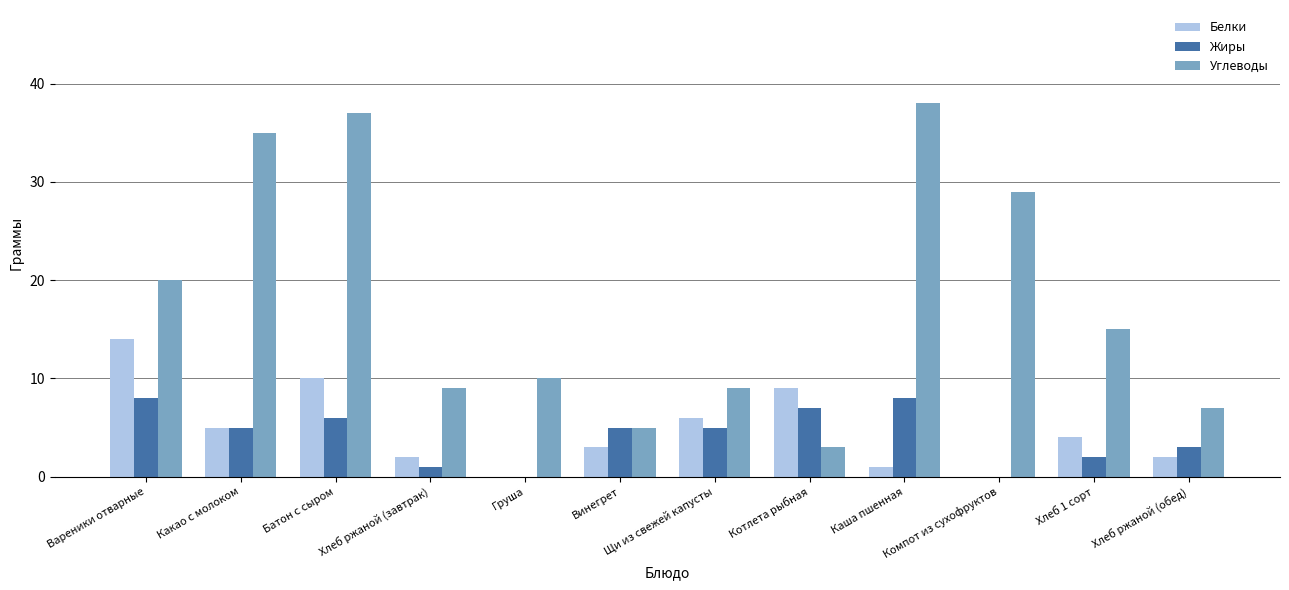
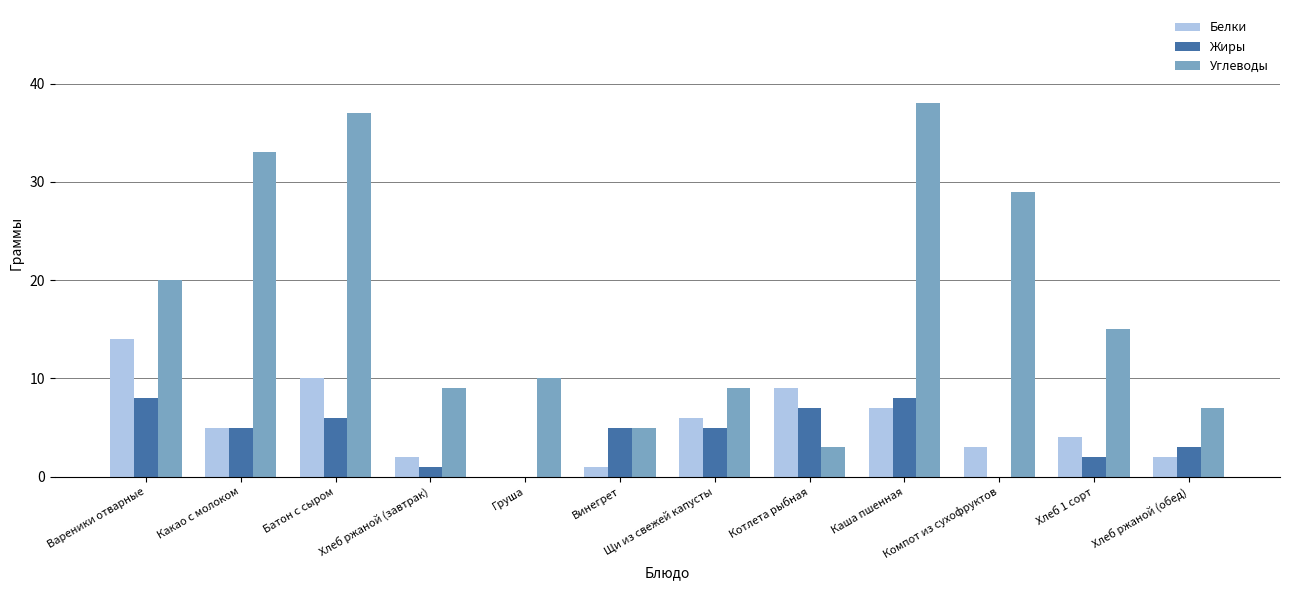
  {
    "Белки": {
      "Вареники отварные": 14,
      "Какао с молоком": 5,
      "Батон с сыром": 10,
      "Хлеб ржаной (завтрак)": 2,
      "Груша": 0,
-     "Винегрет": 3,
+     "Винегрет": 1,
      "Щи из свежей капусты": 6,
      "Котлета рыбная": 9,
-     "Каша пшенная": 1,
-     "Компот из сухофруктов": 0,
+     "Каша пшенная": 7,
+     "Компот из сухофруктов": 3,
      "Хлеб 1 сорт": 4,
      "Хлеб ржаной (обед)": 2
    },
    "Жиры": {
      "Вареники отварные": 8,
      "Какао с молоком": 5,
      "Батон с сыром": 6,
      "Хлеб ржаной (завтрак)": 1,
      "Груша": 0,
      "Винегрет": 5,
      "Щи из свежей капусты": 5,
      "Котлета рыбная": 7,
      "Каша пшенная": 8,
      "Компот из сухофруктов": 0,
      "Хлеб 1 сорт": 2,
      "Хлеб ржаной (обед)": 3
    },
    "Углеводы": {
      "Вареники отварные": 20,
-     "Какао с молоком": 35,
+     "Какао с молоком": 33,
      "Батон с сыром": 37,
      "Хлеб ржаной (завтрак)": 9,
      "Груша": 10,
      "Винегрет": 5,
      "Щи из свежей капусты": 9,
      "Котлета рыбная": 3,
      "Каша пшенная": 38,
      "Компот из сухофруктов": 29,
      "Хлеб 1 сорт": 15,
      "Хлеб ржаной (обед)": 7
    }
  }
